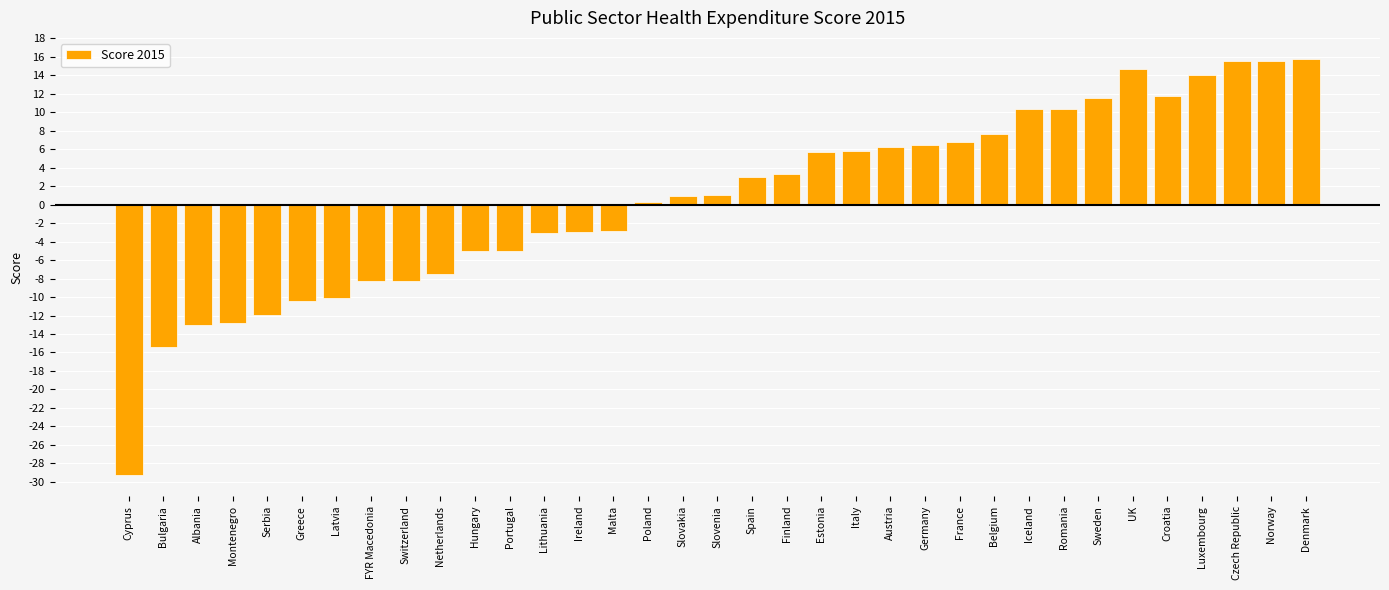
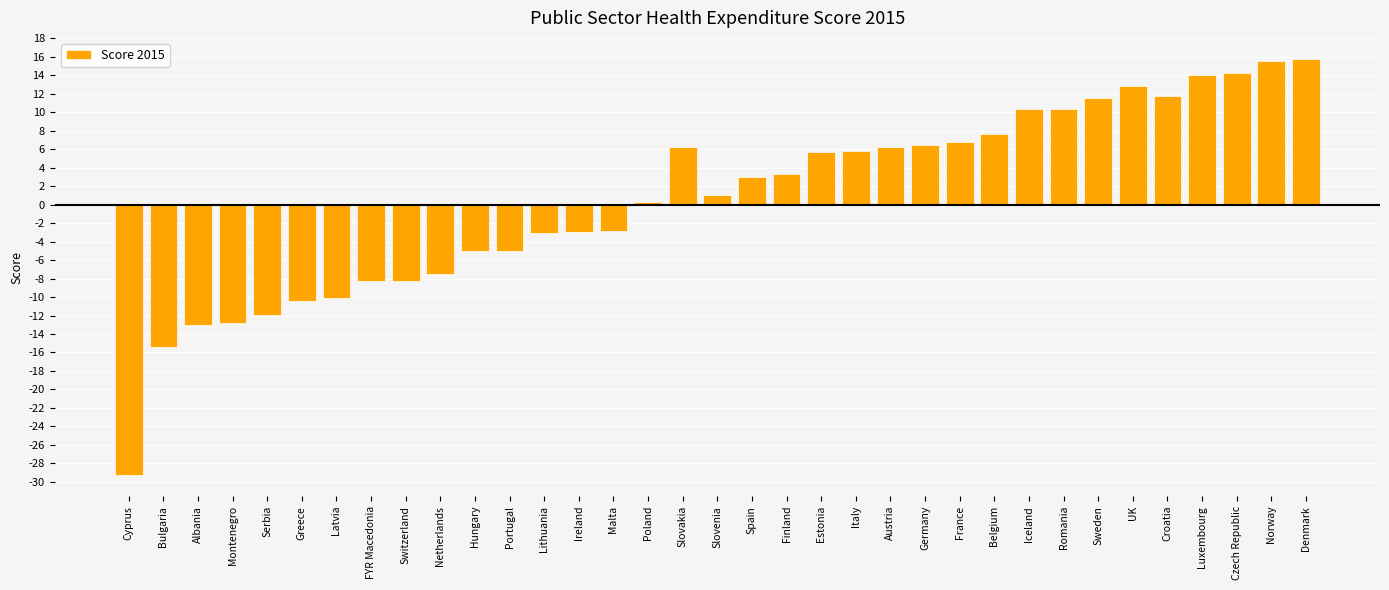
  {
    "Cyprus": -29,
    "Bulgaria": -15,
    "Albania": -13,
    "Montenegro": -13,
    "Serbia": -12,
    "Greece": -10,
    "Latvia": -10,
    "FYR Macedonia": -8,
    "Switzerland": -8,
    "Netherlands": -8,
    "Hungary": -5,
    "Portugal": -5,
    "Lithuania": -3,
    "Ireland": -3,
    "Malta": -3,
    "Poland": 0,
-   "Slovakia": 1,
+   "Slovakia": 6,
    "Slovenia": 1,
    "Spain": 3,
    "Finland": 3,
    "Estonia": 6,
    "Italy": 6,
    "Austria": 6,
    "Germany": 7,
    "France": 7,
    "Belgium": 8,
    "Iceland": 10,
    "Romania": 10,
    "Sweden": 12,
-   "UK": 15,
+   "UK": 13,
    "Croatia": 12,
    "Luxembourg": 14,
-   "Czech Republic": 16,
+   "Czech Republic": 14,
    "Norway": 16,
    "Denmark": 16
  }
